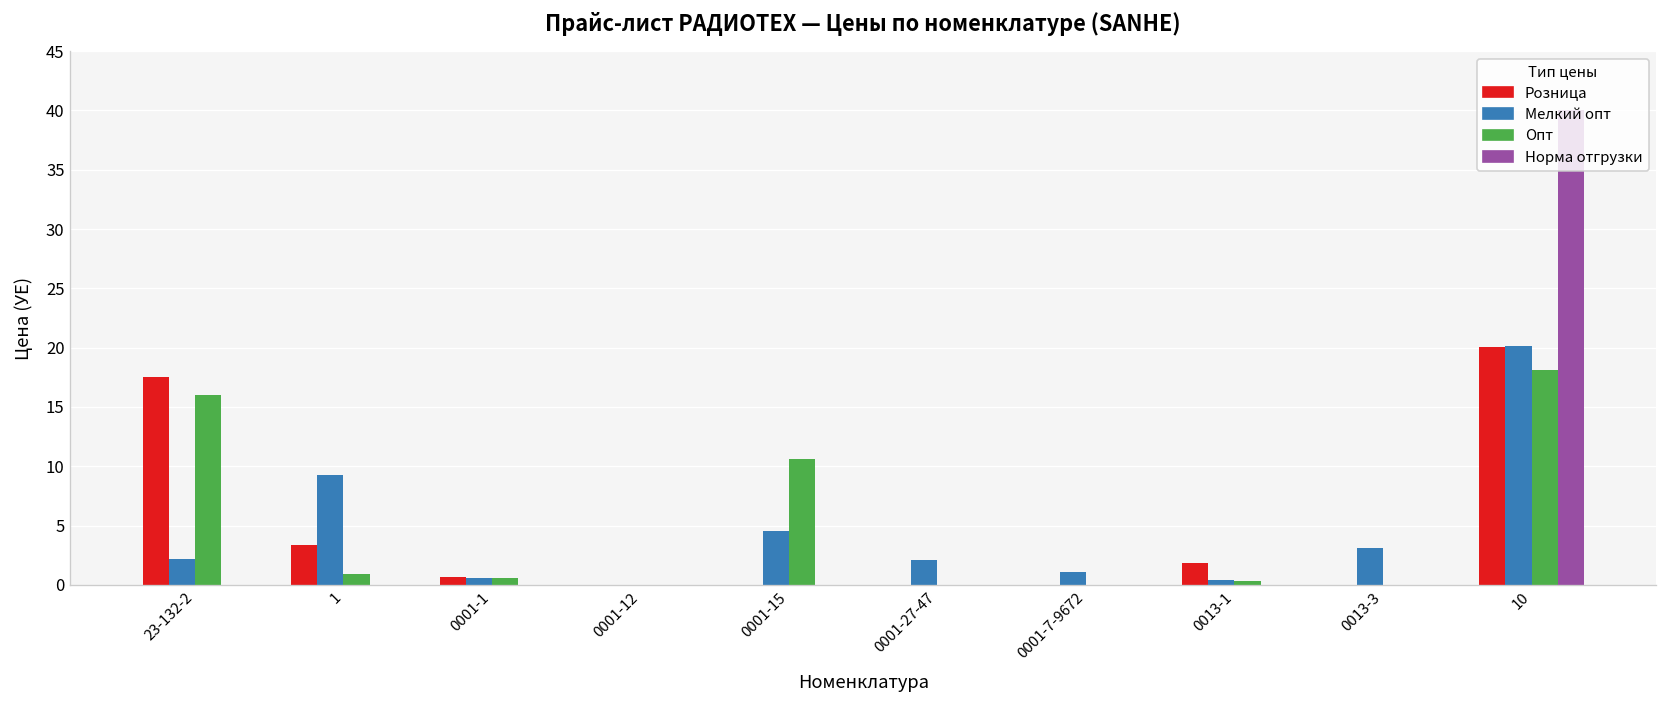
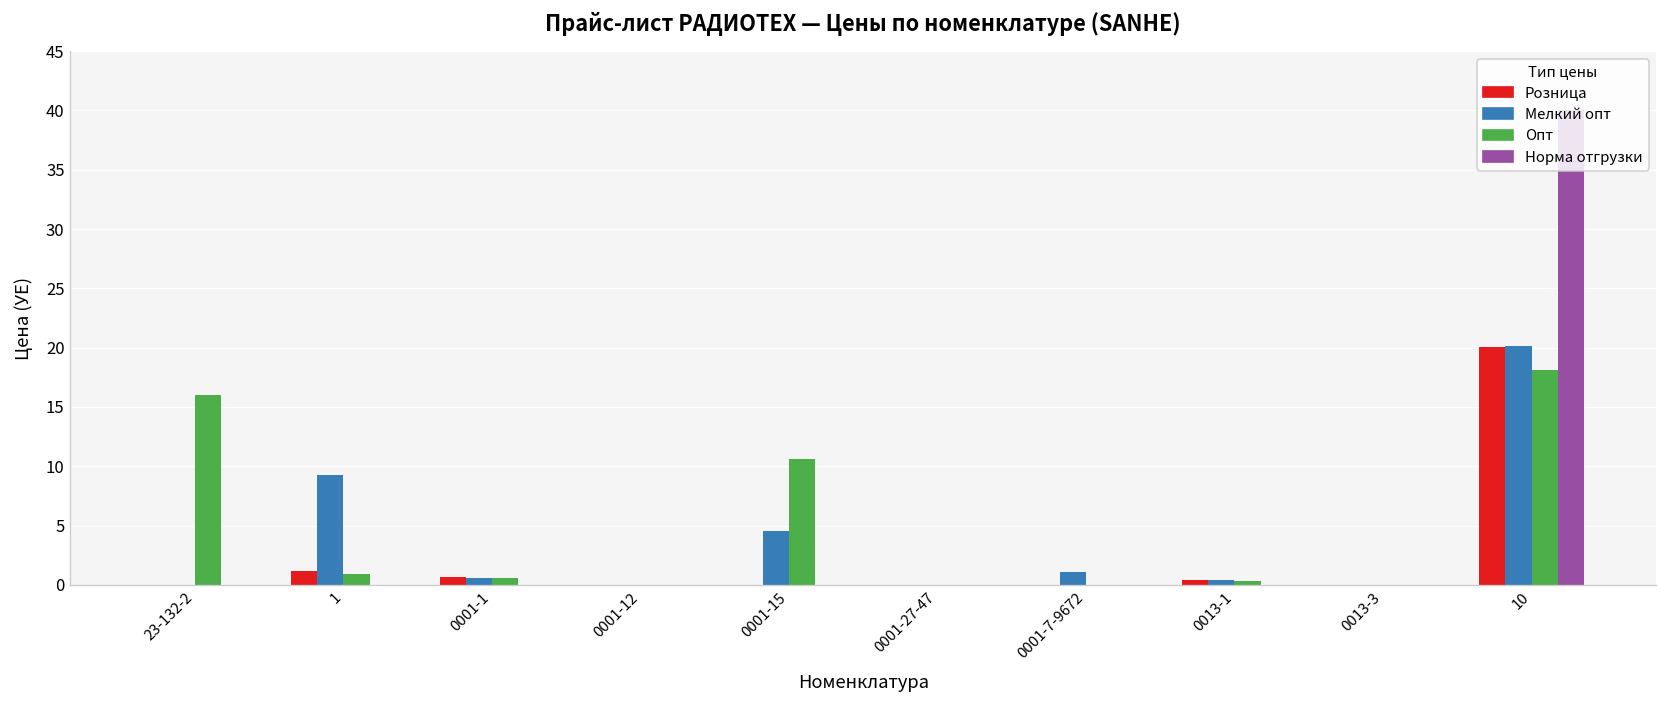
  {
    "Розница": {
-     "23-132-2": 18,
-     "1": 3,
+     "23-132-2": 0,
+     "1": 1,
      "0001-1": 1,
-     "0013-1": 2,
+     "0013-1": 0,
      "10": 20
    },
    "Мелкий опт": {
-     "23-132-2": 2,
+     "23-132-2": 0,
      "1": 9,
      "0001-1": 1,
      "0001-15": 5,
-     "0001-27-47": 2,
+     "0001-27-47": 0,
      "0001-7-9672": 1,
      "0013-1": 0,
-     "0013-3": 3,
+     "0013-3": 0,
      "10": 20
    },
    "Опт": {
      "23-132-2": 16,
      "1": 1,
      "0001-1": 1,
      "0001-15": 11,
      "0013-1": 0,
      "10": 18
    },
    "Норма отгрузки": {
      "23-132-2": 0,
      "1": 0,
      "0001-1": 0,
      "0001-12": 0,
      "0001-15": 0,
      "0001-27-47": 0,
      "0001-7-9672": 0,
      "0013-1": 0,
      "0013-3": 0
    }
  }
